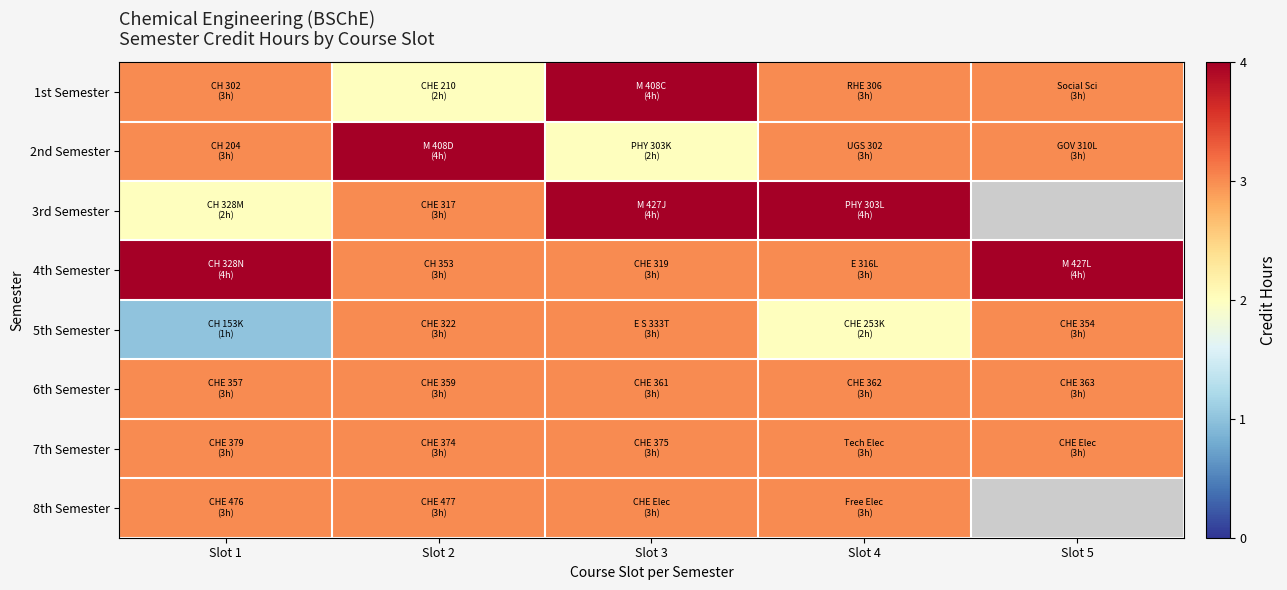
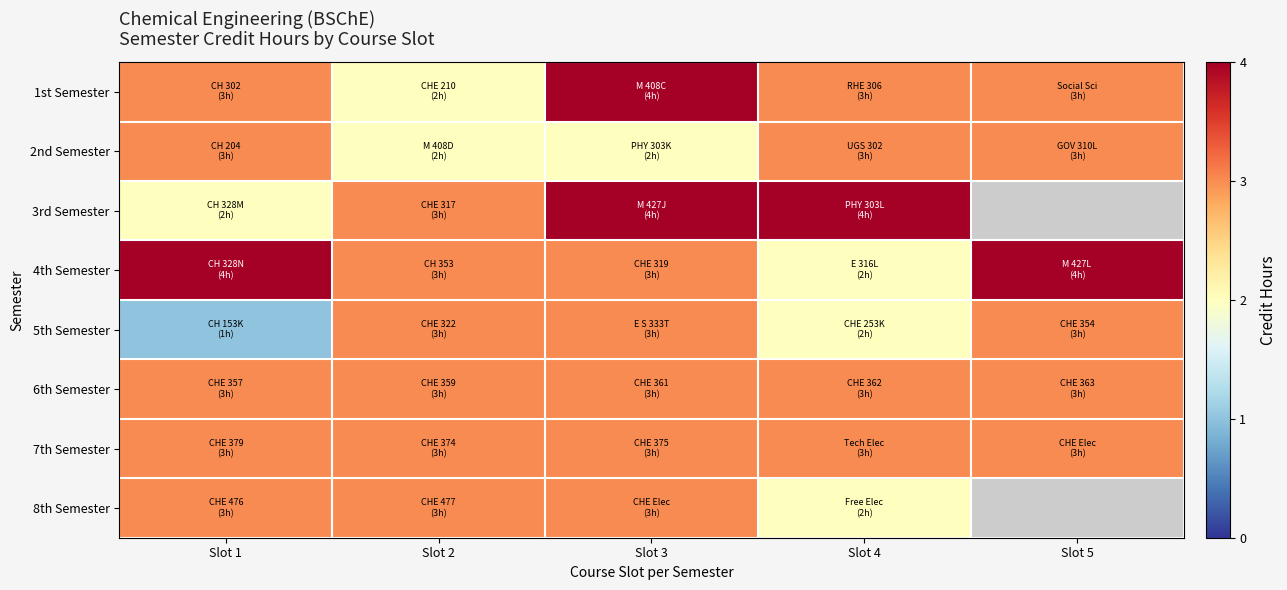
  {
    "1st Semester": {
      "Slot 5": "(3h)"
    },
    "2nd Semester": {
-     "Slot 2": "(4h)"
+     "Slot 2": "(2h)"
    },
    "4th Semester": {
-     "Slot 4": "(3h)"
+     "Slot 4": "(2h)"
    },
    "7th Semester": {
      "Slot 4": "(3h)",
      "Slot 5": "(3h)"
    },
    "8th Semester": {
      "Slot 3": "(3h)",
-     "Slot 4": "(3h)"
+     "Slot 4": "(2h)"
    }
  }
